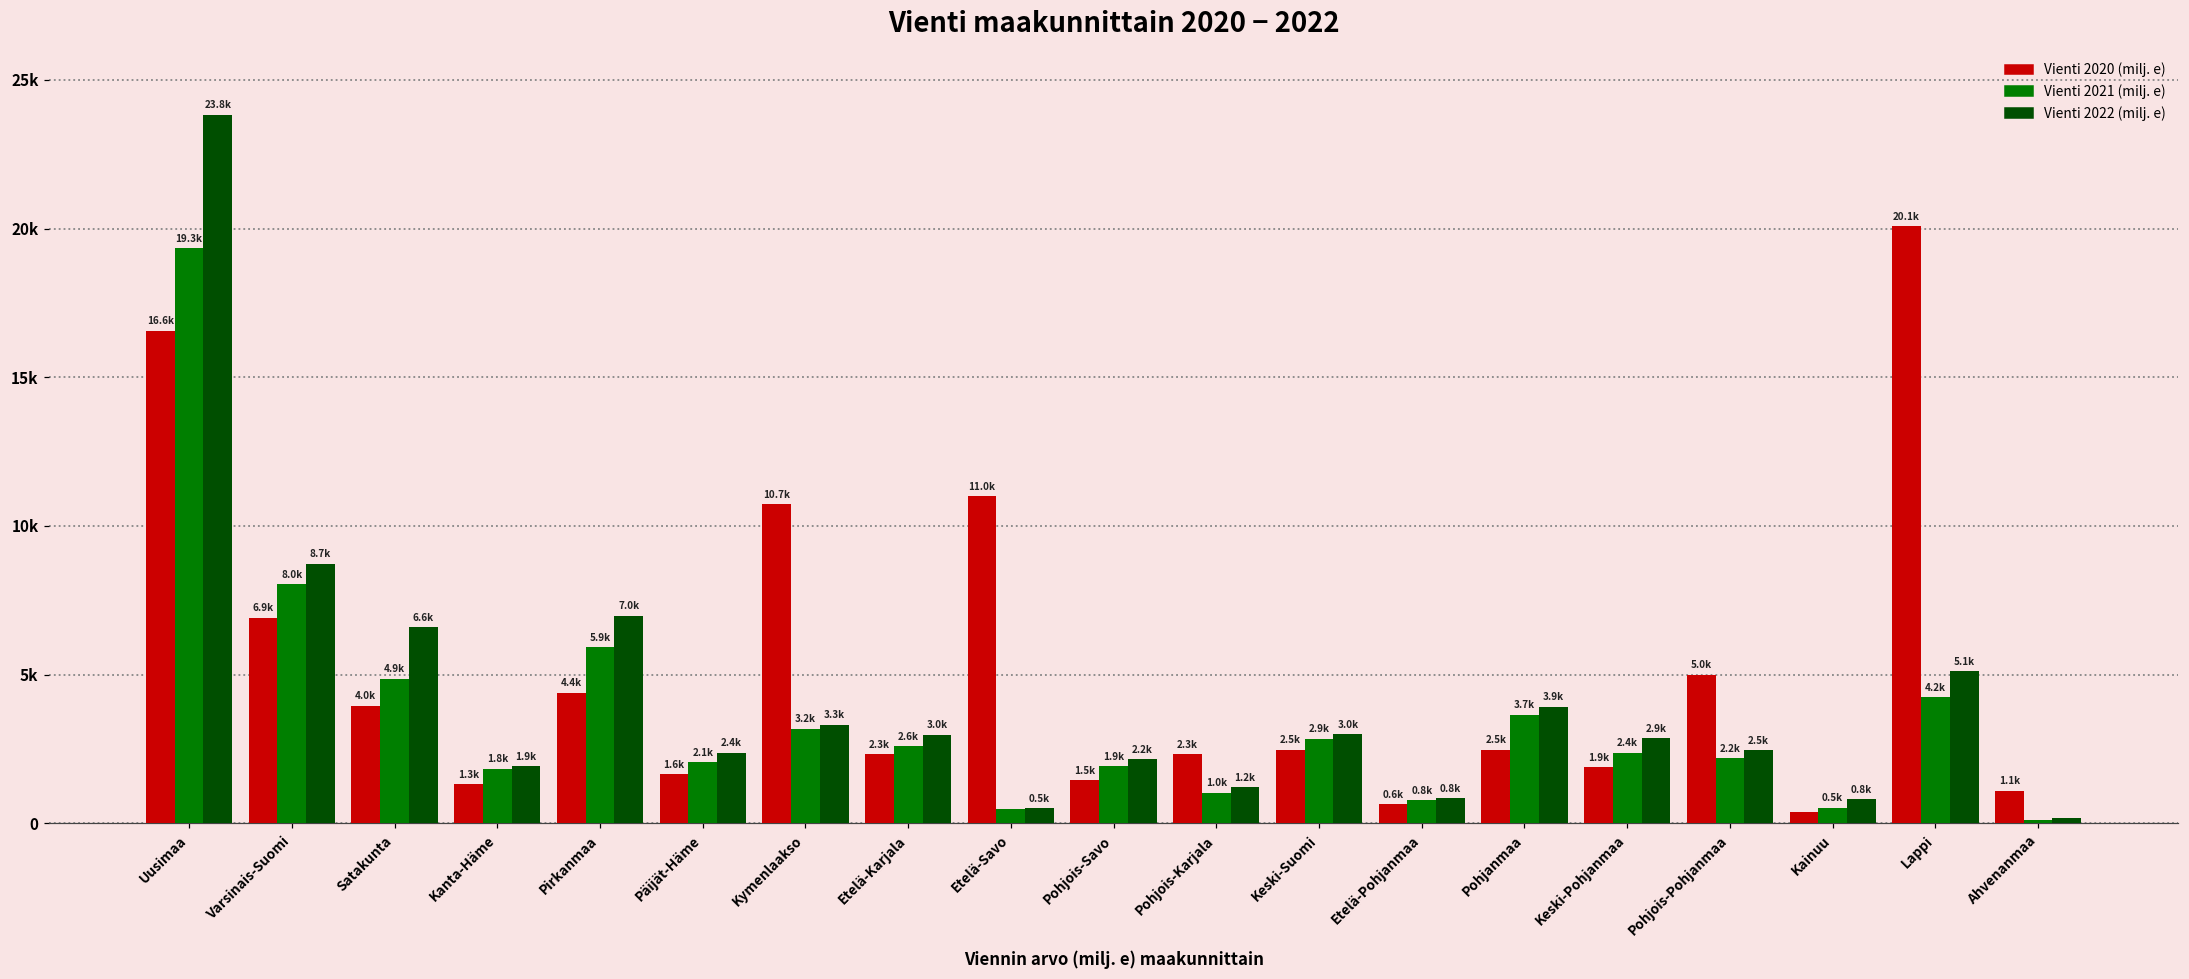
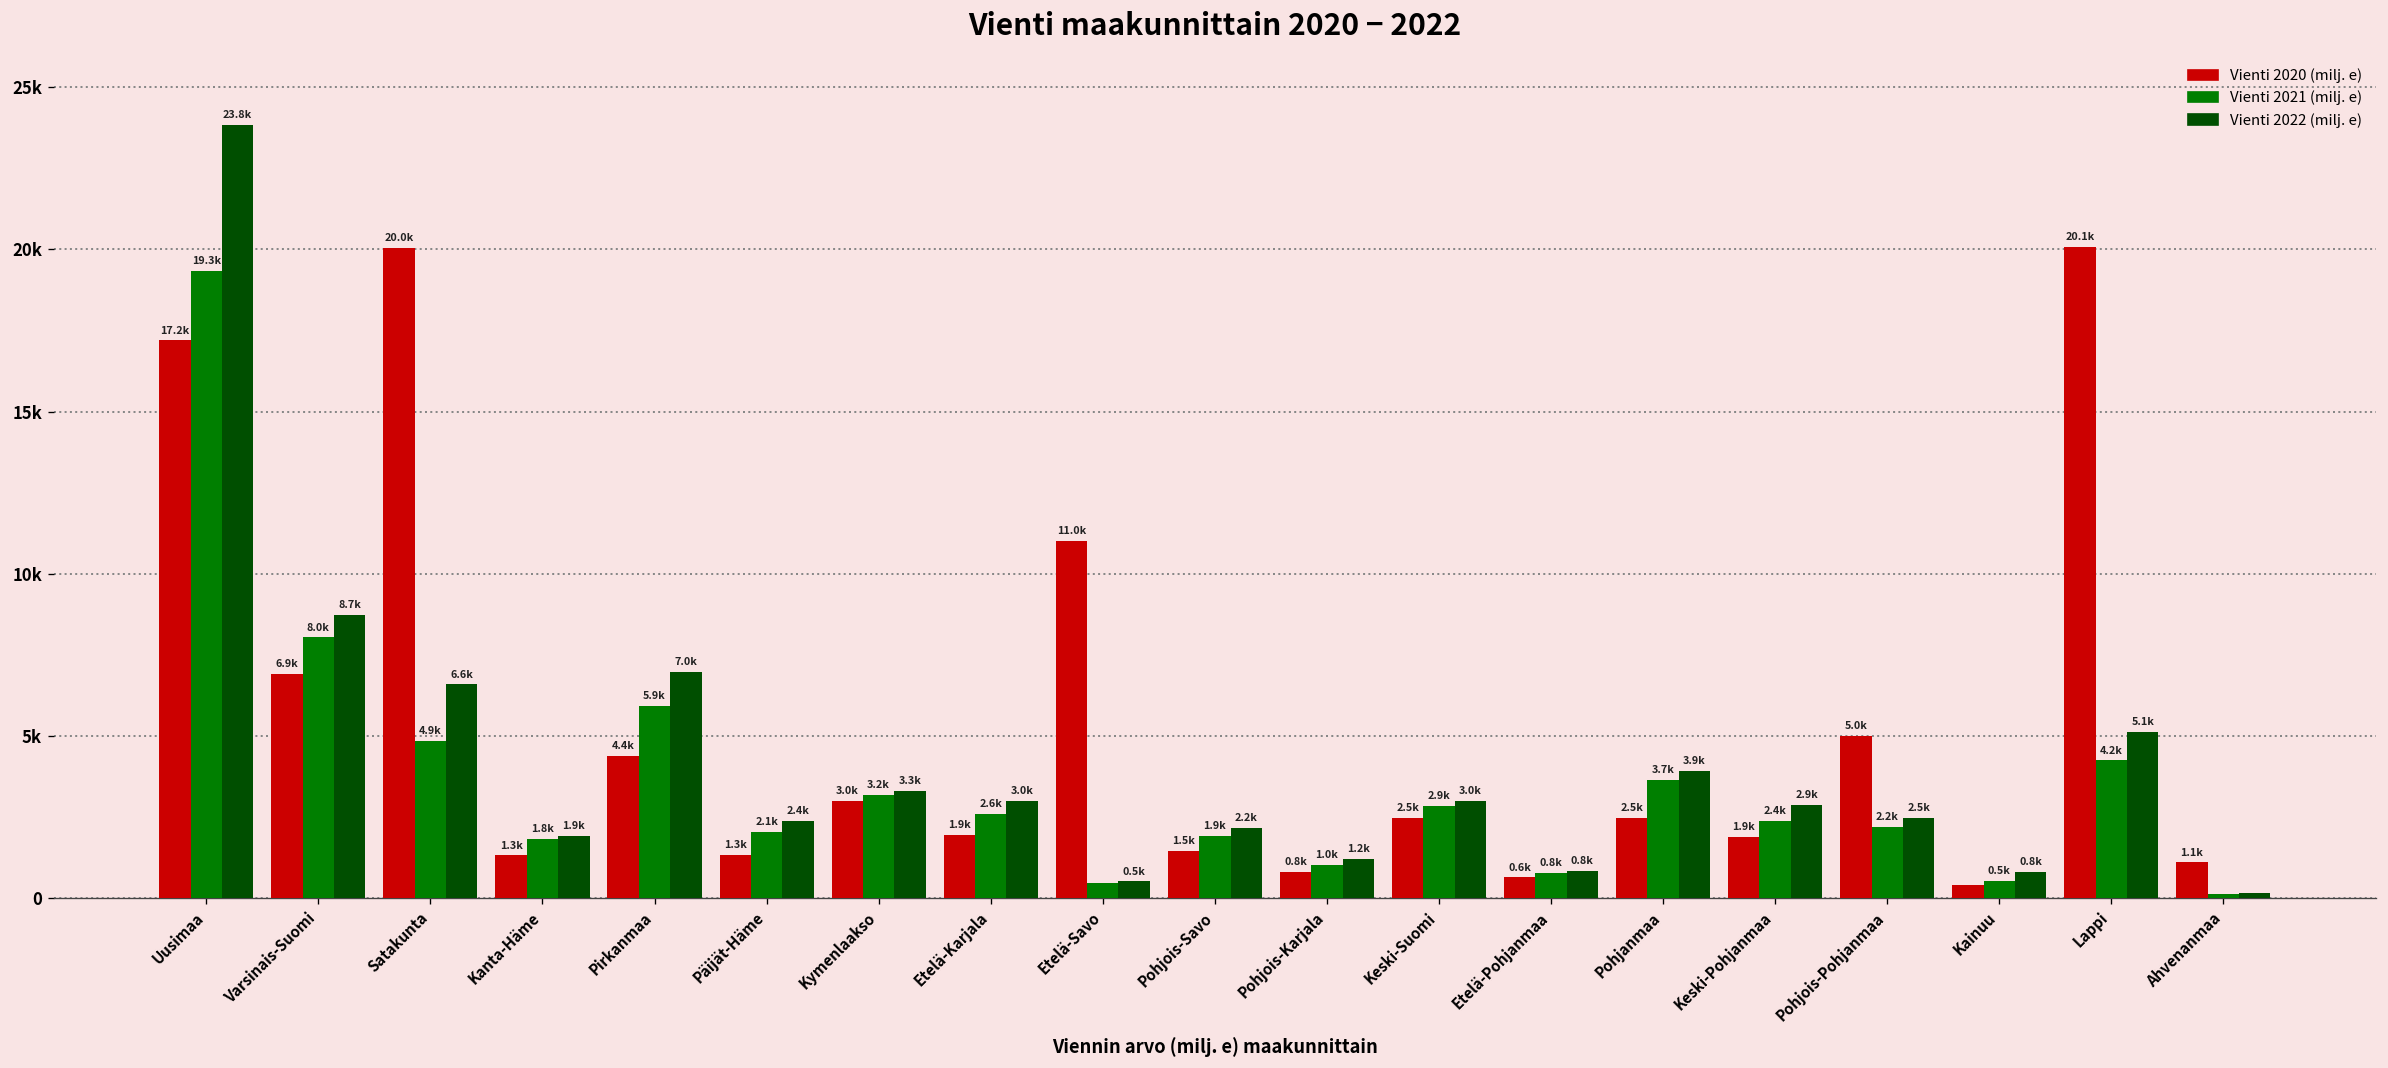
  {
    "Vienti 2020 (milj. e)": {
-     "Uusimaa": "16.6k",
+     "Uusimaa": "17.2k",
      "Varsinais-Suomi": "6.9k",
-     "Satakunta": "4.0k",
+     "Satakunta": "20.0k",
      "Kanta-Häme": "1.3k",
      "Pirkanmaa": "4.4k",
-     "Päijät-Häme": "1.6k",
-     "Kymenlaakso": "10.7k",
-     "Etelä-Karjala": "2.3k",
+     "Päijät-Häme": "1.3k",
+     "Kymenlaakso": "3.0k",
+     "Etelä-Karjala": "1.9k",
      "Etelä-Savo": "11.0k",
      "Pohjois-Savo": "1.5k",
-     "Pohjois-Karjala": "2.3k",
+     "Pohjois-Karjala": "0.8k",
      "Keski-Suomi": "2.5k",
      "Etelä-Pohjanmaa": "0.6k",
      "Pohjanmaa": "2.5k",
      "Keski-Pohjanmaa": "1.9k",
      "Pohjois-Pohjanmaa": "5.0k",
      "Lappi": "20.1k",
      "Ahvenanmaa": "1.1k"
    }
  }
